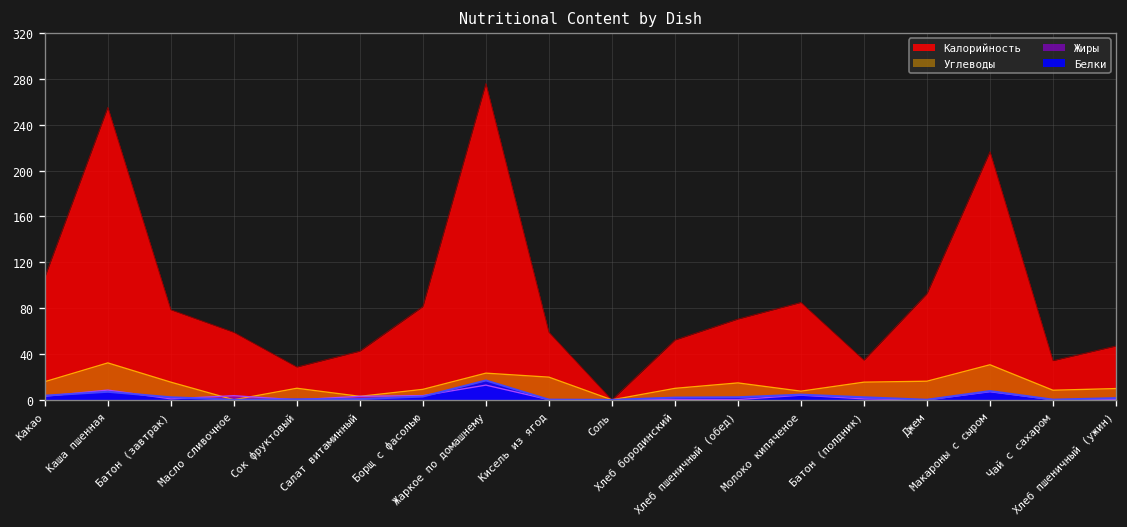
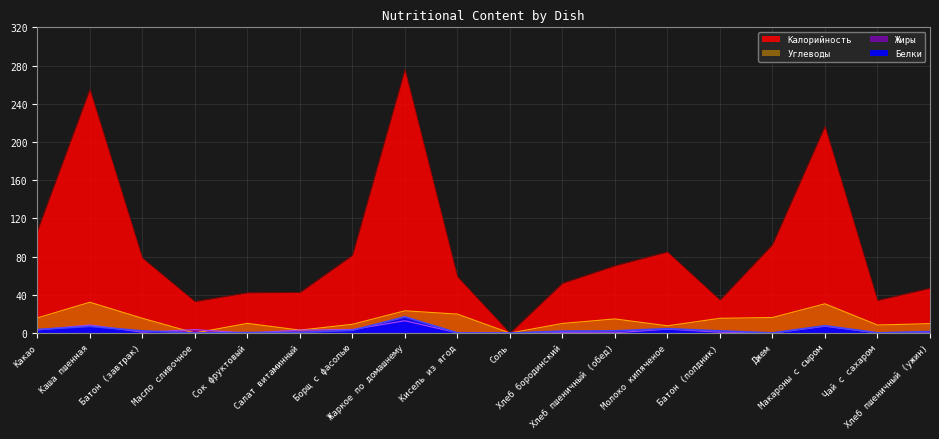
  {
    "Калорийность": {
      "Какао": 110,
      "Каша пшенная": 260,
      "Батон (завтрак)": 80,
-     "Масло сливочное": 60,
-     "Сок фруктовый": 30,
+     "Масло сливочное": 30,
+     "Сок фруктовый": 40,
      "Салат витаминный": 40,
      "Борщ с фасолью": 80,
      "Жаркое по домашнему": 280,
      "Кисель из ягод": 60,
      "Хлеб бородинский": 50,
      "Хлеб пшеничный (обед)": 70,
      "Молоко кипяченое": 90,
      "Батон (полдник)": 30,
      "Джем": 90,
      "Макароны с сыром": 220,
      "Чай с сахаром": 30,
      "Хлеб пшеничный (ужин)": 50
    },
    "Углеводы": {
      "Какао": 20,
      "Каша пшенная": 30,
      "Батон (завтрак)": 20,
      "Сок фруктовый": 10,
      "Борщ с фасолью": 10,
      "Жаркое по домашнему": 20,
      "Кисель из ягод": 20,
      "Хлеб бородинский": 10,
      "Хлеб пшеничный (обед)": 10,
      "Молоко кипяченое": 10,
      "Батон (полдник)": 20,
      "Джем": 20,
      "Макароны с сыром": 30,
      "Чай с сахаром": 10,
      "Хлеб пшеничный (ужин)": 10
    },
    "Жиры": {
      "Масло сливочное": 0,
      "Жаркое по домашнему": 10
    },
    "Белки": {
      "Жаркое по домашнему": 20
    }
  }
